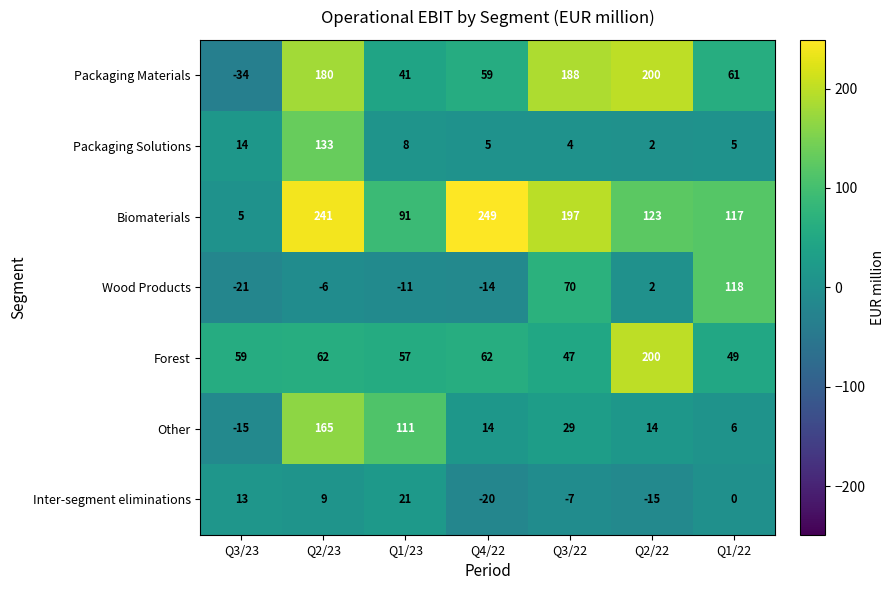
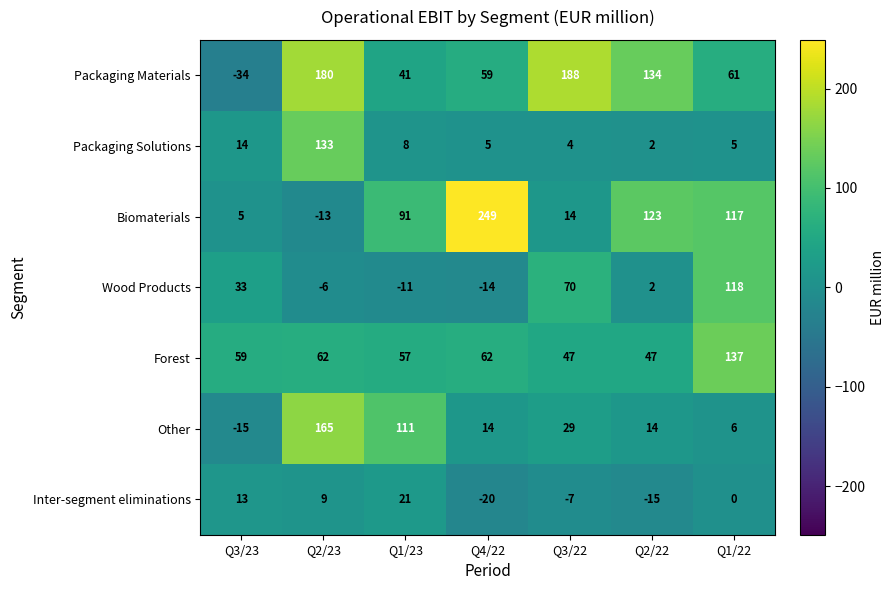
  {
    "Packaging Materials": {
      "Q3/23": -34,
      "Q2/23": 180,
      "Q1/23": 41,
      "Q4/22": 59,
      "Q3/22": 188,
-     "Q2/22": 200,
+     "Q2/22": 134,
      "Q1/22": 61
    },
    "Packaging Solutions": {
      "Q3/23": 14,
      "Q2/23": 133,
      "Q1/23": 8,
      "Q4/22": 5,
      "Q3/22": 4,
      "Q2/22": 2,
      "Q1/22": 5
    },
    "Biomaterials": {
      "Q3/23": 5,
-     "Q2/23": 241,
+     "Q2/23": -13,
      "Q1/23": 91,
      "Q4/22": 249,
-     "Q3/22": 197,
+     "Q3/22": 14,
      "Q2/22": 123,
      "Q1/22": 117
    },
    "Wood Products": {
-     "Q3/23": -21,
+     "Q3/23": 33,
      "Q2/23": -6,
      "Q1/23": -11,
      "Q4/22": -14,
      "Q3/22": 70,
      "Q2/22": 2,
      "Q1/22": 118
    },
    "Forest": {
      "Q3/23": 59,
      "Q2/23": 62,
      "Q1/23": 57,
      "Q4/22": 62,
      "Q3/22": 47,
-     "Q2/22": 200,
-     "Q1/22": 49
+     "Q2/22": 47,
+     "Q1/22": 137
    },
    "Other": {
      "Q3/23": -15,
      "Q2/23": 165,
      "Q1/23": 111,
      "Q4/22": 14,
      "Q3/22": 29,
      "Q2/22": 14,
      "Q1/22": 6
    },
    "Inter-segment eliminations": {
      "Q3/23": 13,
      "Q2/23": 9,
      "Q1/23": 21,
      "Q4/22": -20,
      "Q3/22": -7,
      "Q2/22": -15,
      "Q1/22": 0
    }
  }
